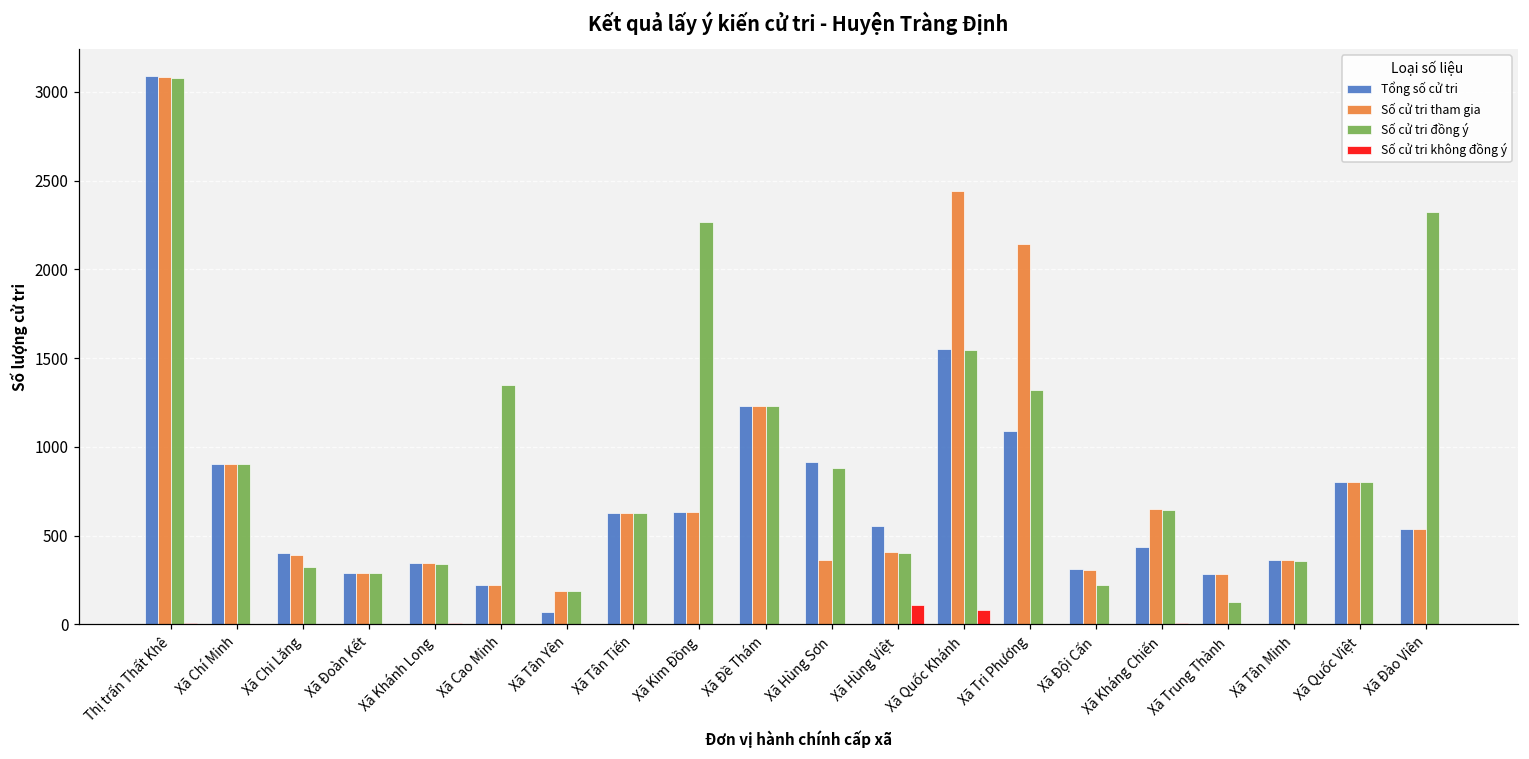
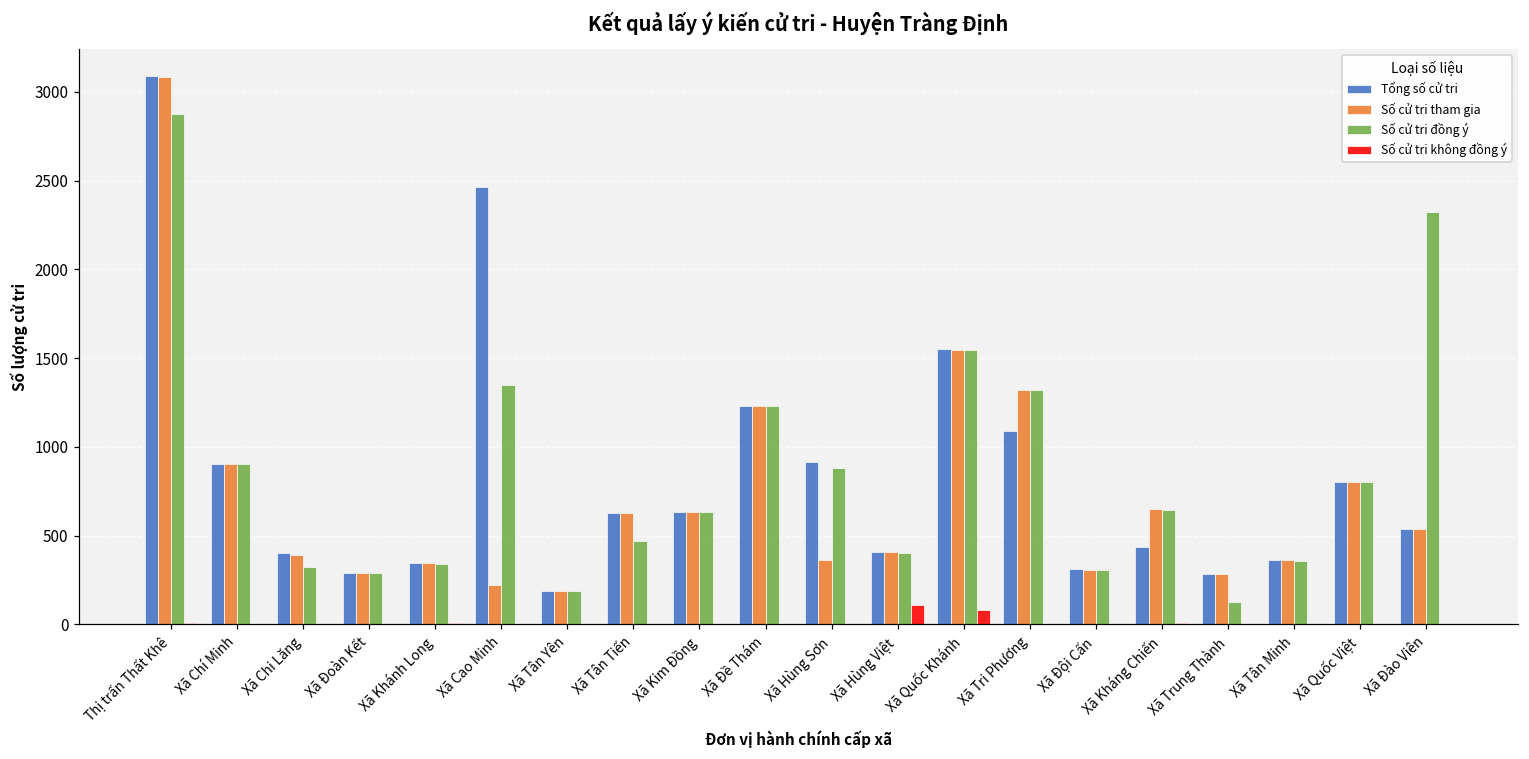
  {
    "Tổng số cử tri": {
      "Thị trấn Thất Khê": 3090,
      "Xã Chí Minh": 900,
      "Xã Chi Lăng": 400,
      "Xã Đoàn Kết": 290,
      "Xã Khánh Long": 350,
-     "Xã Cao Minh": 220,
-     "Xã Tân Yên": 70,
+     "Xã Cao Minh": 2460,
+     "Xã Tân Yên": 190,
      "Xã Tân Tiến": 630,
      "Xã Kim Đồng": 630,
      "Xã Đề Thám": 1230,
      "Xã Hùng Sơn": 920,
-     "Xã Hùng Việt": 550,
+     "Xã Hùng Việt": 410,
      "Xã Quốc Khánh": 1550,
      "Xã Tri Phương": 1090,
      "Xã Đội Cấn": 310,
      "Xã Kháng Chiến": 440,
      "Xã Trung Thành": 290,
      "Xã Tân Minh": 360,
      "Xã Quốc Việt": 800,
      "Xã Đào Viên": 540
    },
    "Số cử tri tham gia": {
      "Thị trấn Thất Khê": 3090,
      "Xã Chí Minh": 900,
      "Xã Chi Lăng": 390,
      "Xã Đoàn Kết": 290,
      "Xã Khánh Long": 340,
      "Xã Cao Minh": 220,
      "Xã Tân Yên": 190,
      "Xã Tân Tiến": 630,
      "Xã Kim Đồng": 630,
      "Xã Đề Thám": 1230,
      "Xã Hùng Sơn": 360,
      "Xã Hùng Việt": 410,
-     "Xã Quốc Khánh": 2440,
-     "Xã Tri Phương": 2150,
+     "Xã Quốc Khánh": 1550,
+     "Xã Tri Phương": 1320,
      "Xã Đội Cấn": 310,
      "Xã Kháng Chiến": 650,
      "Xã Trung Thành": 290,
      "Xã Tân Minh": 360,
      "Xã Quốc Việt": 800,
      "Xã Đào Viên": 540
    },
    "Số cử tri đồng ý": {
-     "Thị trấn Thất Khê": 3080,
+     "Thị trấn Thất Khê": 2880,
      "Xã Chí Minh": 900,
      "Xã Chi Lăng": 320,
      "Xã Đoàn Kết": 290,
      "Xã Khánh Long": 340,
      "Xã Cao Minh": 1350,
      "Xã Tân Yên": 190,
-     "Xã Tân Tiến": 630,
-     "Xã Kim Đồng": 2270,
+     "Xã Tân Tiến": 470,
+     "Xã Kim Đồng": 630,
      "Xã Đề Thám": 1230,
      "Xã Hùng Sơn": 880,
      "Xã Hùng Việt": 400,
      "Xã Quốc Khánh": 1550,
      "Xã Tri Phương": 1320,
-     "Xã Đội Cấn": 220,
+     "Xã Đội Cấn": 310,
      "Xã Kháng Chiến": 650,
      "Xã Trung Thành": 130,
      "Xã Tân Minh": 360,
      "Xã Quốc Việt": 800,
      "Xã Đào Viên": 2320
    },
    "Số cử tri không đồng ý": {
      "Xã Chí Minh": 0,
      "Xã Chi Lăng": 0,
      "Xã Đoàn Kết": 0,
      "Xã Cao Minh": 0,
      "Xã Tân Yên": 0,
      "Xã Tân Tiến": 0,
      "Xã Kim Đồng": 0,
      "Xã Hùng Sơn": 0,
      "Xã Hùng Việt": 110,
      "Xã Quốc Khánh": 80,
      "Xã Trung Thành": 0,
      "Xã Quốc Việt": 0,
      "Xã Đào Viên": 0
    }
  }
